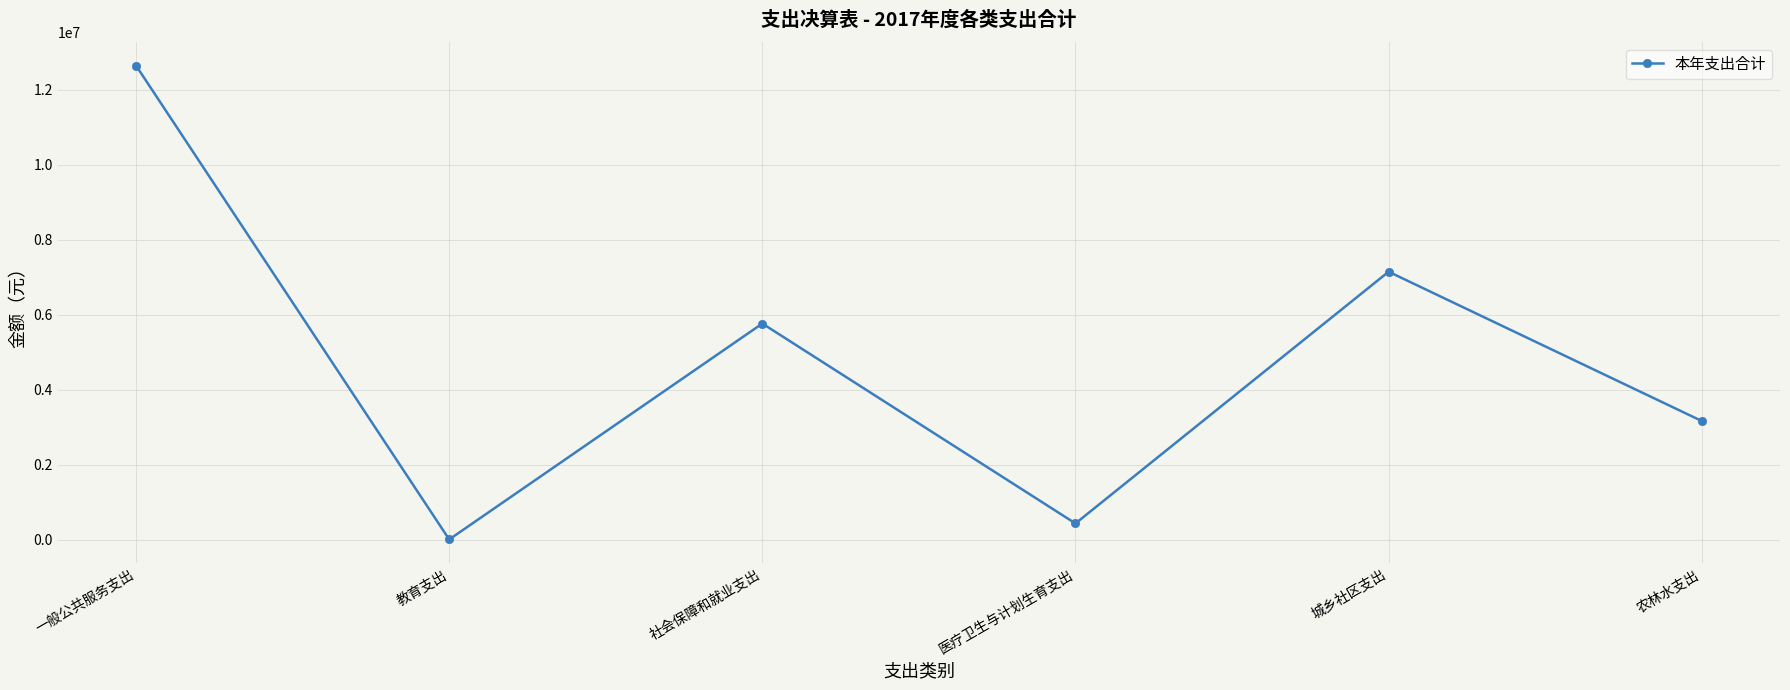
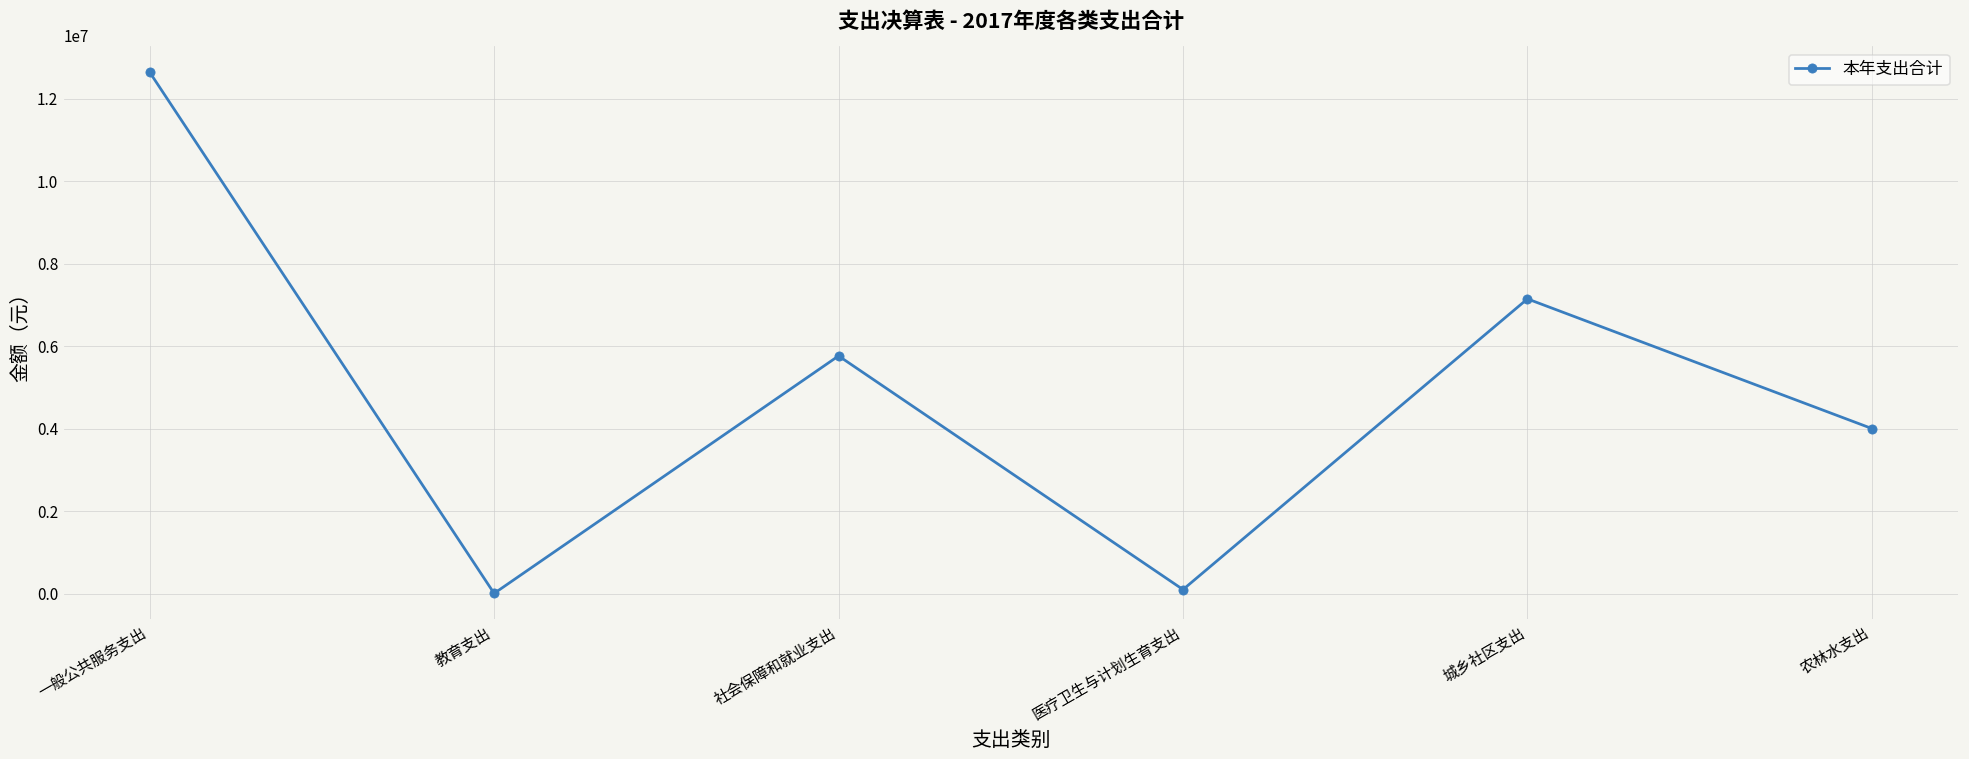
  {
    "一般公共服务支出": 12600000,
    "教育支出": 0,
    "社会保障和就业支出": 5800000,
-   "医疗卫生与计划生育支出": 400000,
+   "医疗卫生与计划生育支出": 100000,
    "城乡社区支出": 7100000,
-   "农林水支出": 3200000
+   "农林水支出": 4000000
  }
